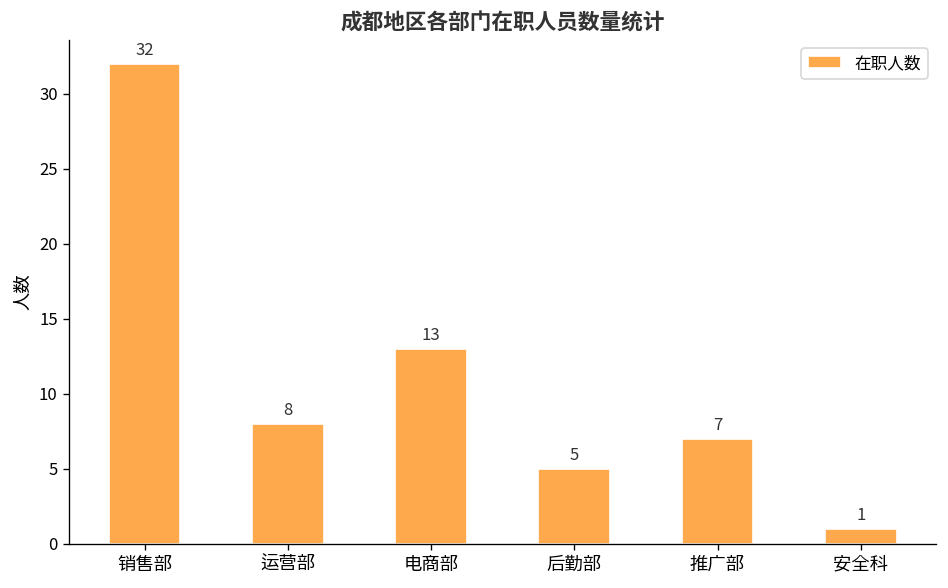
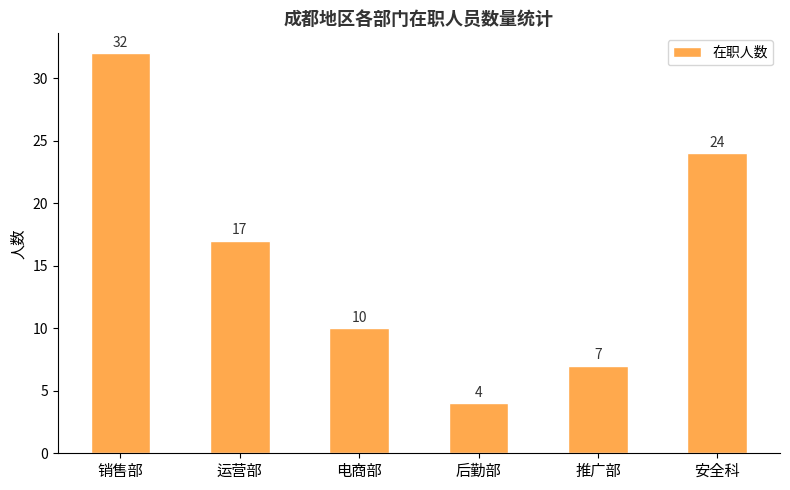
  {
    "销售部": 32,
-   "运营部": 8,
-   "电商部": 13,
-   "后勤部": 5,
+   "运营部": 17,
+   "电商部": 10,
+   "后勤部": 4,
    "推广部": 7,
-   "安全科": 1
+   "安全科": 24
  }
